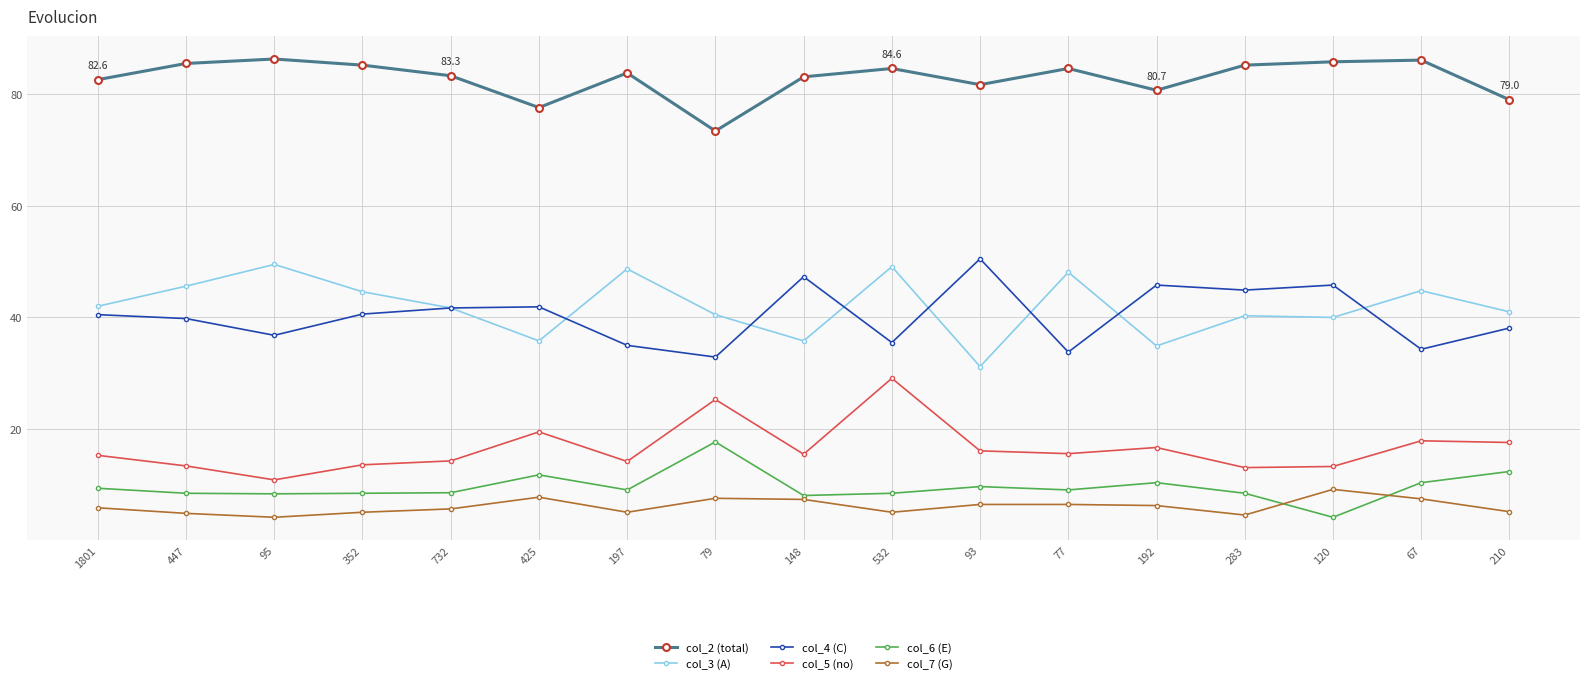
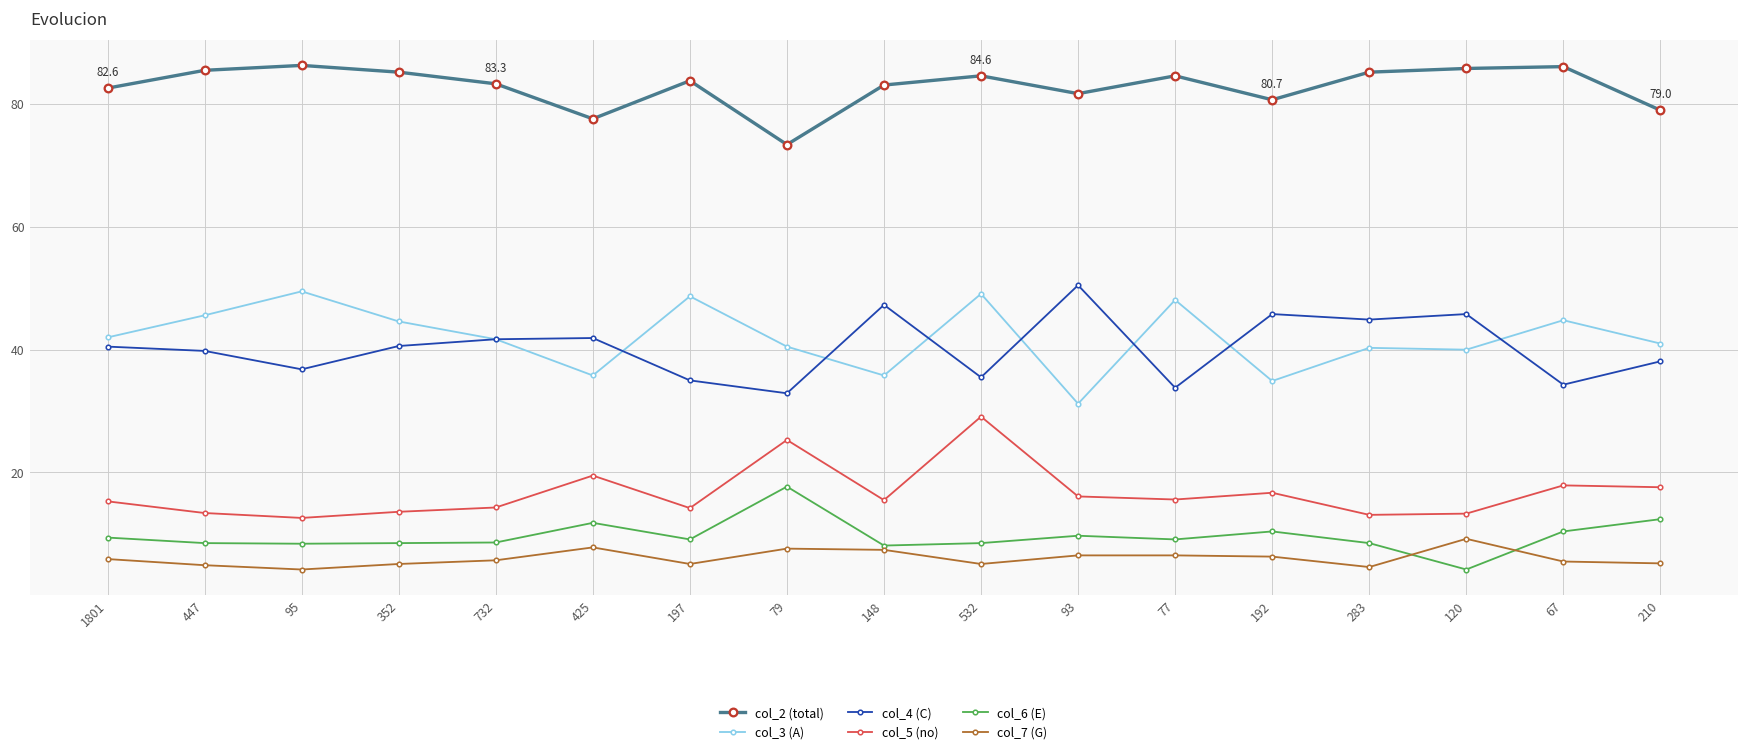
  {
    "col_2 (total)": {
      "1801": 82.6,
      "732": 83.3,
      "532": 84.6,
      "192": 80.7,
      "210": 79.0
    },
    "col_3 (A)": {
      "1801": 42,
      "447": 46,
      "95": 50,
      "352": 45,
      "425": 36,
      "197": 49,
      "79": 41,
      "148": 36,
      "532": 49,
      "93": 31,
      "77": 48,
      "192": 35,
      "283": 40,
      "120": 40,
      "67": 45,
      "210": 41
    },
    "col_4 (C)": {
      "1801": 41,
      "447": 40,
      "95": 37,
      "352": 41,
      "425": 42,
      "197": 35,
      "79": 33,
      "148": 47,
      "532": 36,
      "93": 51,
      "77": 34,
      "192": 46,
      "283": 45,
      "120": 46,
      "67": 34,
      "210": 38
    },
    "col_5 (no)": {
      "1801": 15,
      "447": 13,
-     "95": 11,
+     "95": 13,
      "352": 14,
      "732": 14,
      "425": 20,
      "197": 14,
      "79": 25,
      "148": 16,
      "532": 29,
      "93": 16,
      "77": 16,
      "192": 17,
      "283": 13,
      "120": 13,
      "67": 18,
      "210": 18
    },
    "col_6 (E)": {
      "1801": 9,
      "447": 9,
      "95": 8,
      "352": 9,
      "732": 9,
      "425": 12,
      "197": 9,
      "79": 18,
      "148": 8,
      "532": 9,
      "93": 10,
      "77": 9,
      "192": 10,
      "283": 9,
      "120": 4,
      "67": 10,
      "210": 12
    },
    "col_7 (G)": {
      "1801": 6,
      "447": 5,
      "95": 4,
      "352": 5,
      "732": 6,
      "425": 8,
      "197": 5,
      "79": 8,
      "148": 7,
      "532": 5,
      "93": 7,
      "77": 7,
      "192": 6,
      "283": 5,
      "120": 9,
-     "67": 8,
+     "67": 6,
      "210": 5
    }
  }
